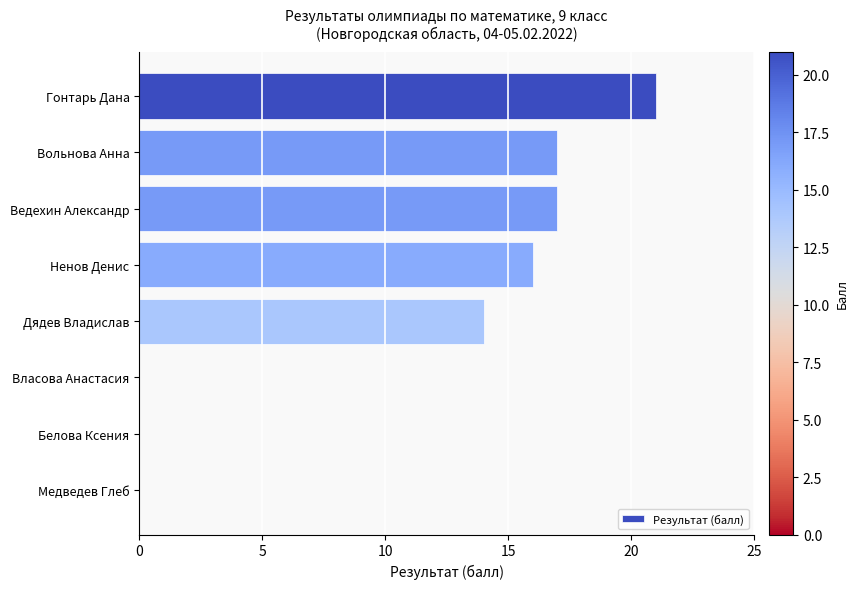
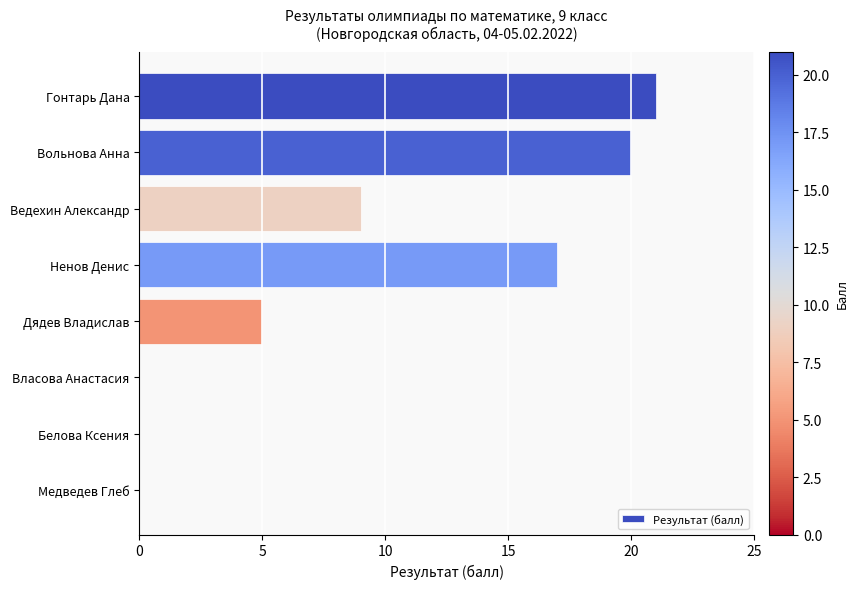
  {
    "Гонтарь Дана": 21,
-   "Вольнова Анна": 17,
-   "Ведехин Александр": 17,
-   "Ненов Денис": 16,
-   "Дядев Владислав": 14,
+   "Вольнова Анна": 20,
+   "Ведехин Александр": 9,
+   "Ненов Денис": 17,
+   "Дядев Владислав": 5,
    "Власова Анастасия": 0,
    "Белова Ксения": 0,
    "Медведев Глеб": 0
  }
